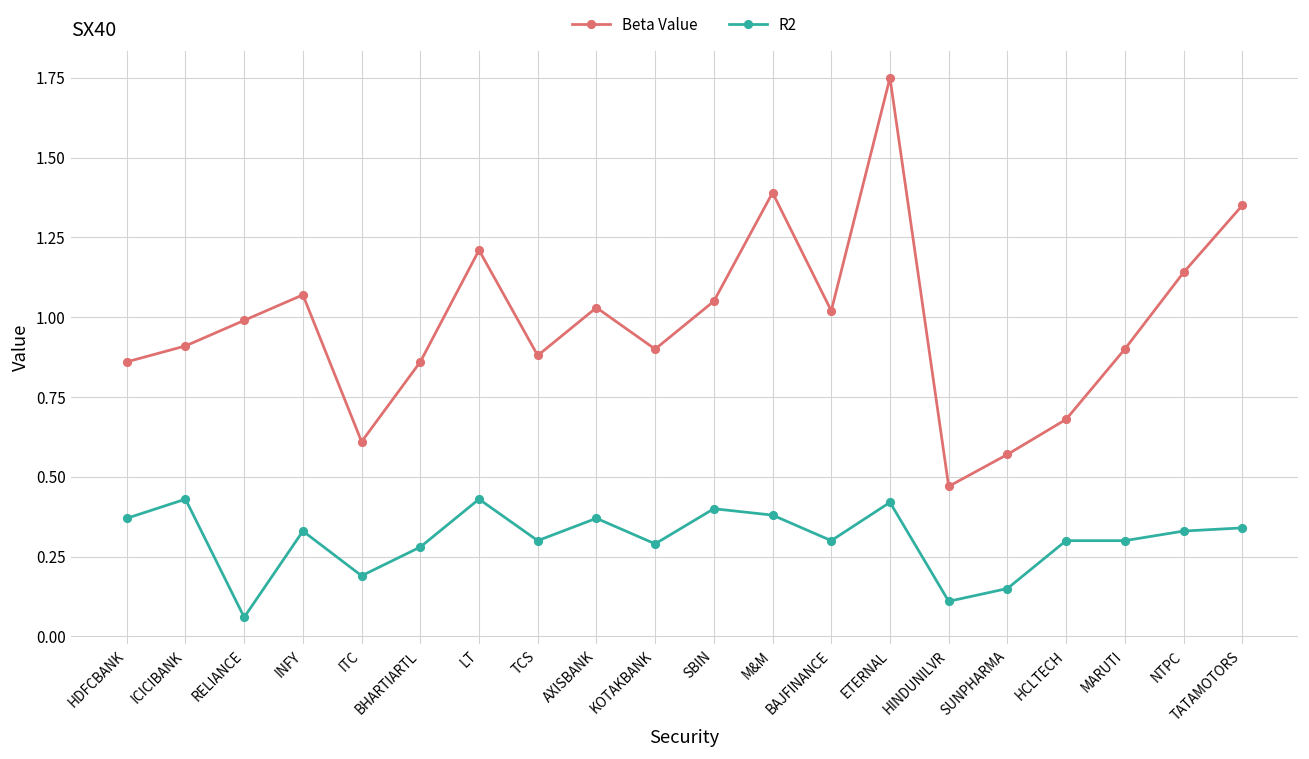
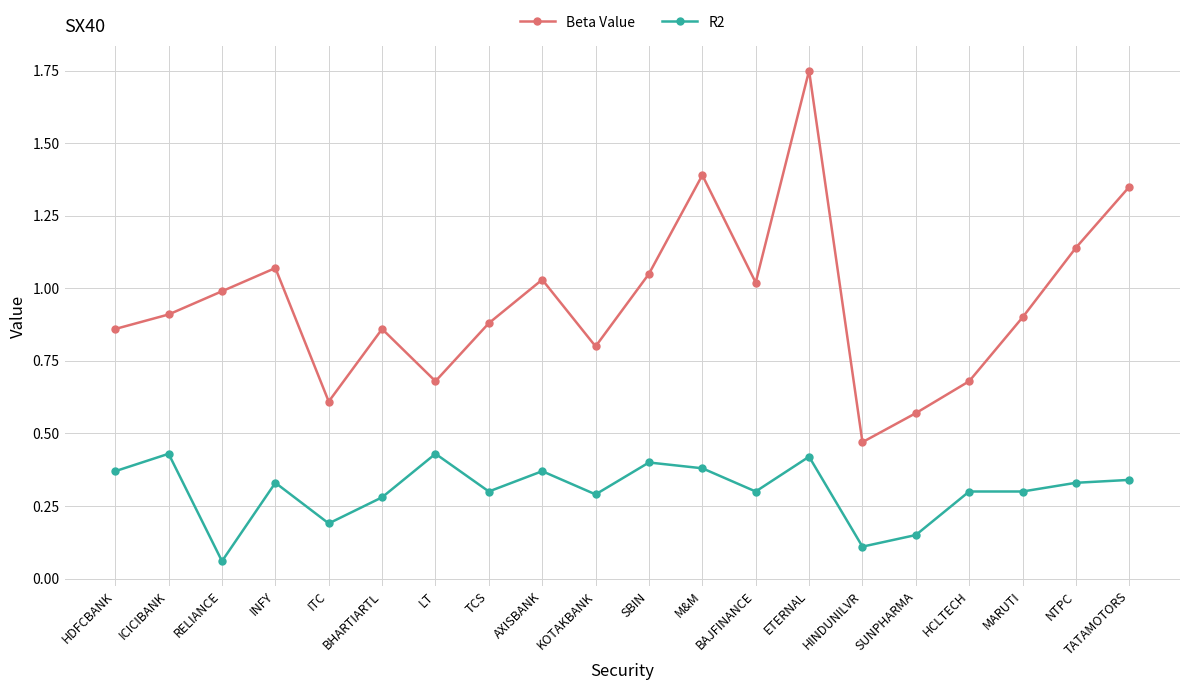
  {
    "Beta Value": {
      "HDFCBANK": 0.86,
      "ICICIBANK": 0.91,
      "RELIANCE": 0.99,
      "INFY": 1.07,
      "ITC": 0.61,
      "BHARTIARTL": 0.86,
-     "LT": 1.21,
+     "LT": 0.68,
      "TCS": 0.88,
      "AXISBANK": 1.03,
-     "KOTAKBANK": 0.9,
+     "KOTAKBANK": 0.8,
      "SBIN": 1.05,
      "M&M": 1.39,
      "BAJFINANCE": 1.02,
      "ETERNAL": 1.75,
      "HINDUNILVR": 0.47,
      "SUNPHARMA": 0.57,
      "HCLTECH": 0.68,
      "MARUTI": 0.90,
      "NTPC": 1.14,
      "TATAMOTORS": 1.35
    },
    "R2": {
      "HDFCBANK": 0.37,
      "ICICIBANK": 0.43,
      "RELIANCE": 0.06,
      "INFY": 0.33,
      "ITC": 0.19,
      "BHARTIARTL": 0.28,
      "LT": 0.43,
      "TCS": 0.30,
      "AXISBANK": 0.37,
      "KOTAKBANK": 0.29,
      "SBIN": 0.40,
      "M&M": 0.38,
      "BAJFINANCE": 0.30,
      "ETERNAL": 0.42,
      "HINDUNILVR": 0.11,
      "SUNPHARMA": 0.15,
      "HCLTECH": 0.30,
      "MARUTI": 0.30,
      "NTPC": 0.33,
      "TATAMOTORS": 0.34
    }
  }
